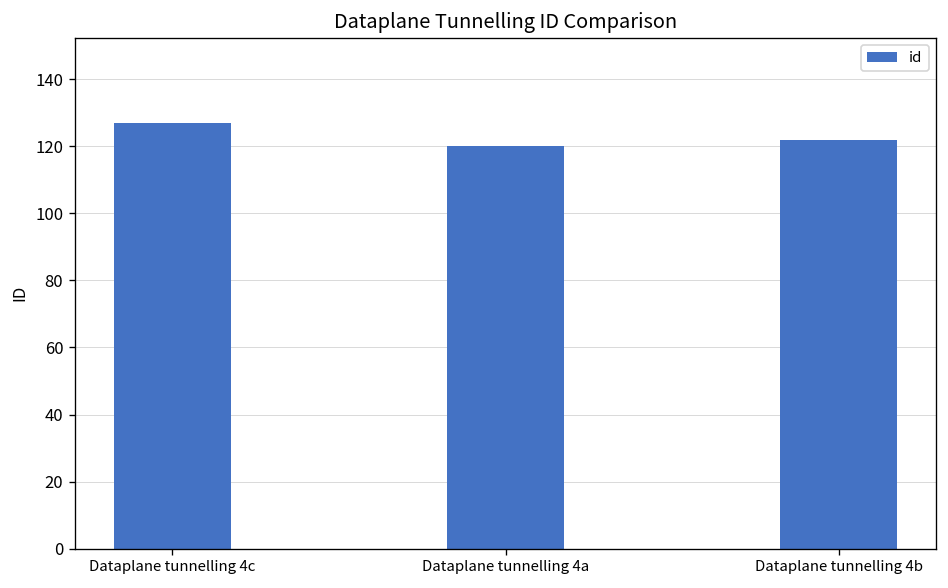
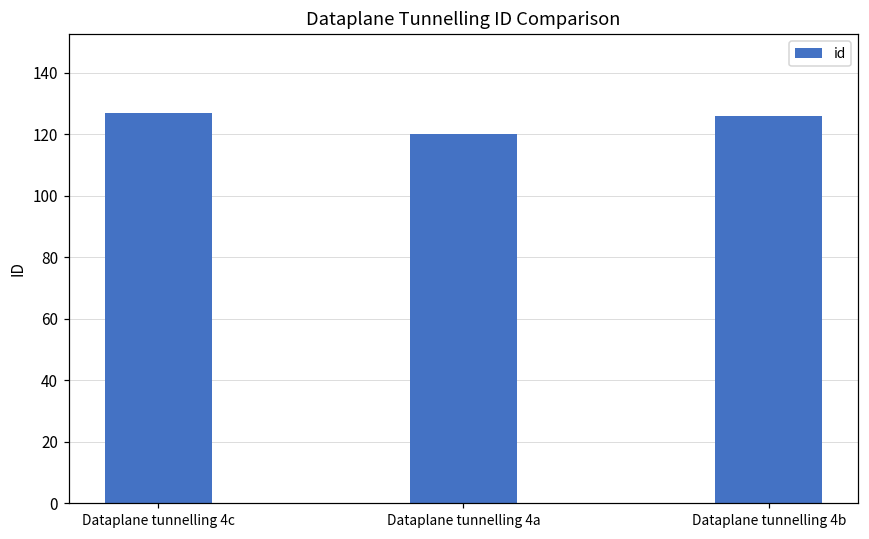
  {
    "Dataplane tunnelling 4c": 127,
    "Dataplane tunnelling 4a": 120,
-   "Dataplane tunnelling 4b": 122
+   "Dataplane tunnelling 4b": 126
  }
